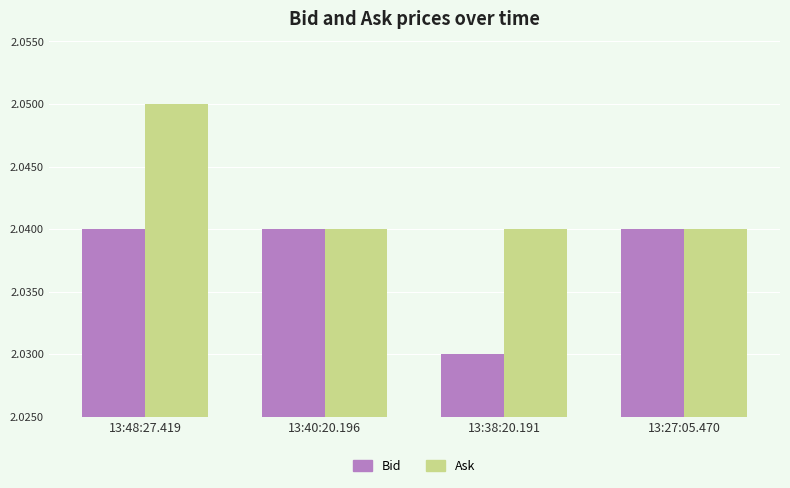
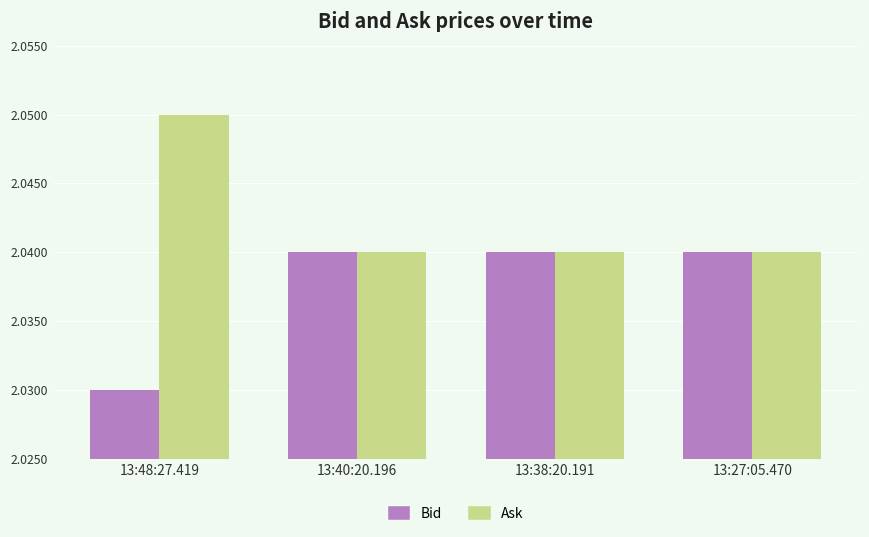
  {
    "Bid": {
-     "13:48:27.419": 2.04,
+     "13:48:27.419": 2.03,
      "13:40:20.196": 2.04,
-     "13:38:20.191": 2.03,
+     "13:38:20.191": 2.04,
      "13:27:05.470": 2.04
    },
    "Ask": {
      "13:48:27.419": 2.05,
      "13:40:20.196": 2.04,
      "13:38:20.191": 2.04,
      "13:27:05.470": 2.04
    }
  }
